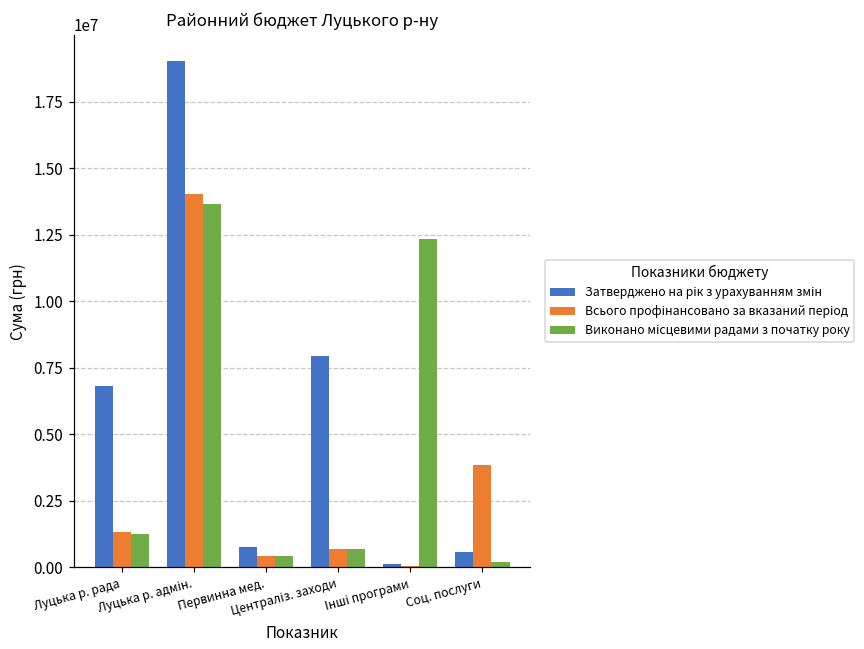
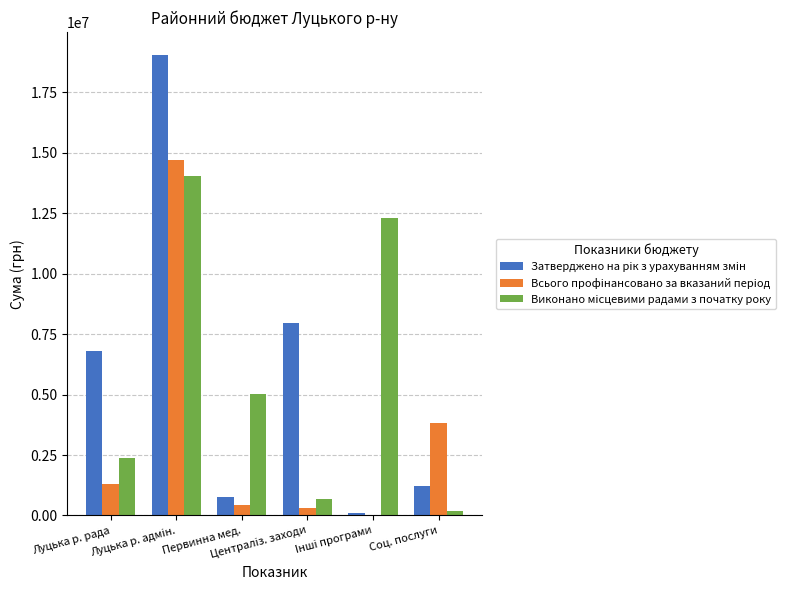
  {
    "Затверджено на рік з урахуванням змін": {
      "Луцька р. рада": 6800000,
      "Луцька р. адмін.": 19000000,
      "Первинна мед.": 800000,
      "Централіз. заходи": 7900000,
-     "Соц. послуги": 600000
+     "Соц. послуги": 1200000
    },
    "Всього профінансовано за вказаний період": {
      "Луцька р. рада": 1300000,
-     "Луцька р. адмін.": 14000000,
+     "Луцька р. адмін.": 14700000,
      "Первинна мед.": 400000,
-     "Централіз. заходи": 700000,
+     "Централіз. заходи": 300000,
      "Соц. послуги": 3800000
    },
    "Виконано місцевими радами з початку року": {
-     "Луцька р. рада": 1200000,
-     "Луцька р. адмін.": 13700000,
-     "Первинна мед.": 400000,
+     "Луцька р. рада": 2400000,
+     "Луцька р. адмін.": 14000000,
+     "Первинна мед.": 5000000,
      "Централіз. заходи": 700000,
      "Інші програми": 12300000,
      "Соц. послуги": 200000
    }
  }
